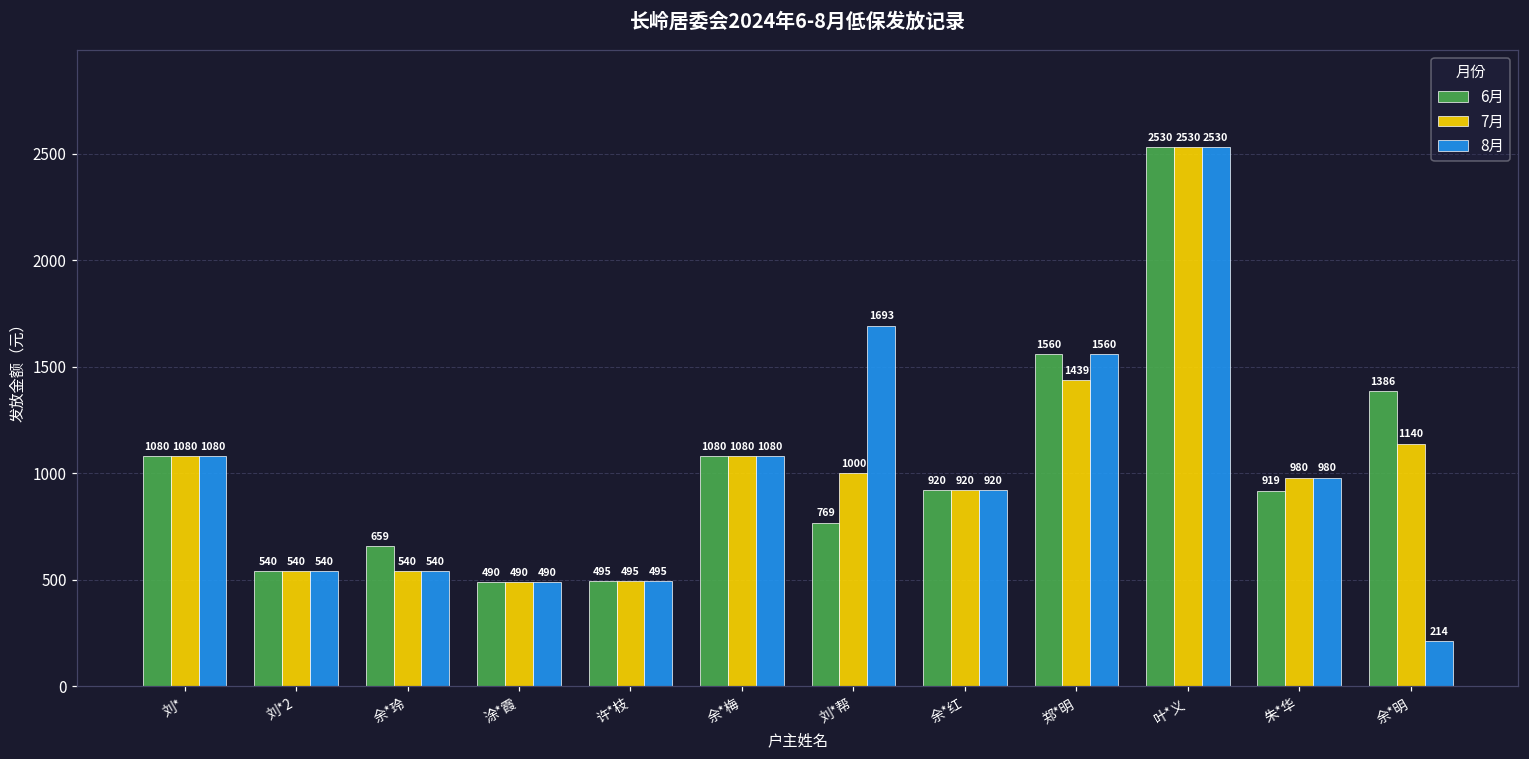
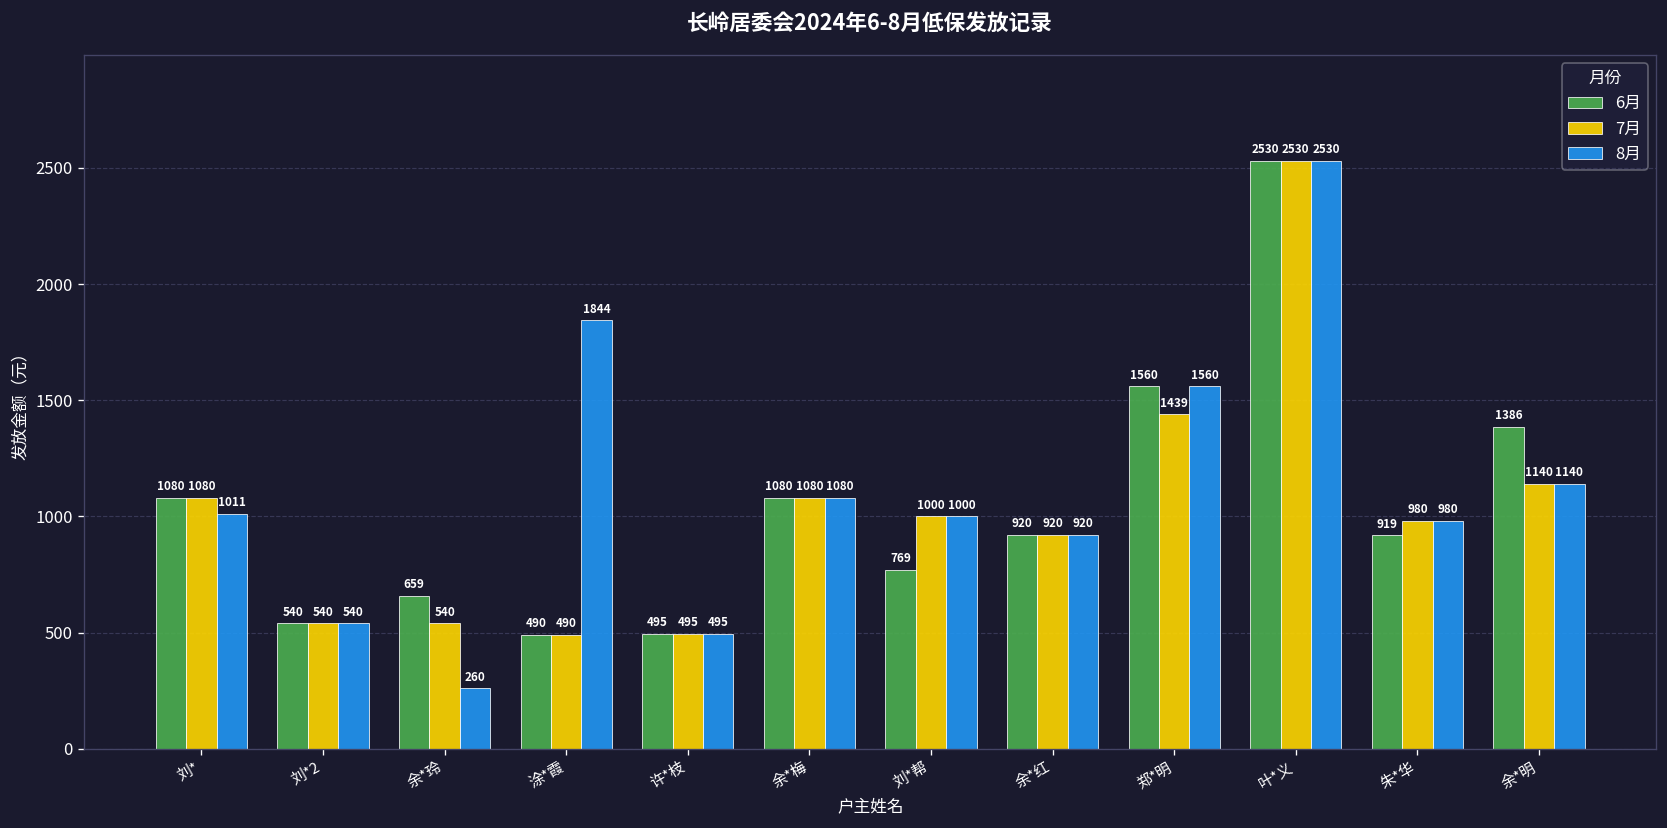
  {
    "6月": {
      "刘*": 1080,
      "刘*2": 540,
      "余*玲": 659,
      "涂*霞": 490,
      "许*枝": 495,
      "余*梅": 1080,
      "刘*帮": 769,
      "余*红": 920,
      "郑*明": 1560,
      "叶*义": 2530,
      "朱*华": 919,
      "余*明": 1386
    },
    "7月": {
      "刘*": 1080,
      "刘*2": 540,
      "余*玲": 540,
      "涂*霞": 490,
      "许*枝": 495,
      "余*梅": 1080,
      "刘*帮": 1000,
      "余*红": 920,
      "郑*明": 1439,
      "叶*义": 2530,
      "朱*华": 980,
      "余*明": 1140
    },
    "8月": {
-     "刘*": 1080,
+     "刘*": 1011,
      "刘*2": 540,
-     "余*玲": 540,
-     "涂*霞": 490,
+     "余*玲": 260,
+     "涂*霞": 1844,
      "许*枝": 495,
      "余*梅": 1080,
-     "刘*帮": 1693,
+     "刘*帮": 1000,
      "余*红": 920,
      "郑*明": 1560,
      "叶*义": 2530,
      "朱*华": 980,
-     "余*明": 214
+     "余*明": 1140
    }
  }
